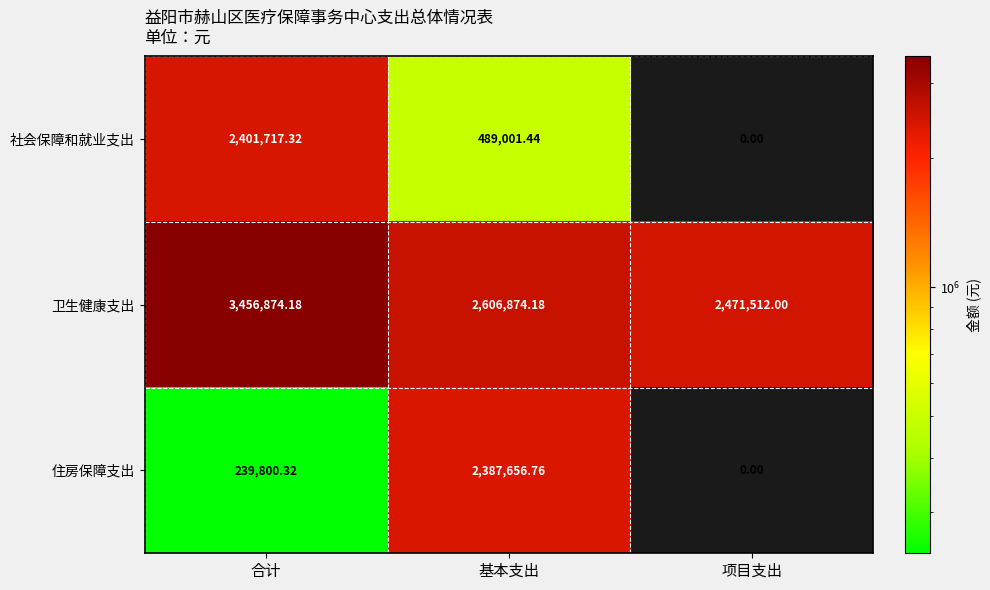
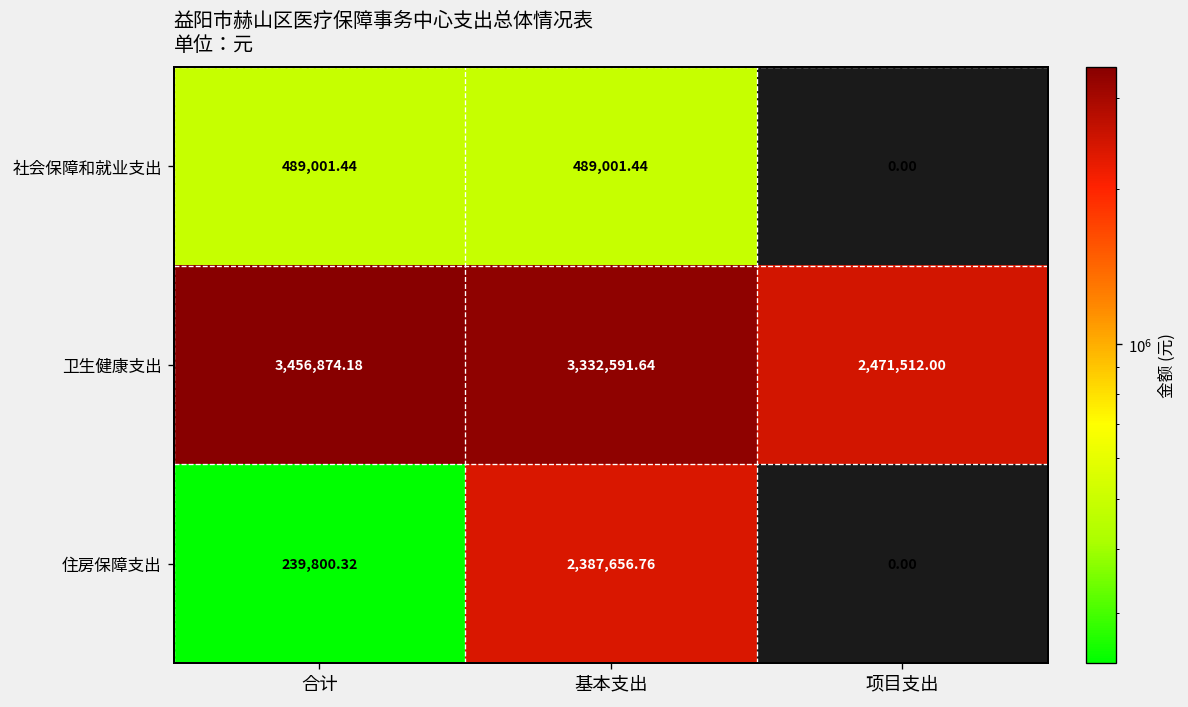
  {
    "社会保障和就业支出": {
-     "合计": "2,401,717.32",
+     "合计": "489,001.44",
      "基本支出": "489,001.44"
    },
    "卫生健康支出": {
      "合计": "3,456,874.18",
-     "基本支出": "2,606,874.18",
+     "基本支出": "3,332,591.64",
      "项目支出": "2,471,512.00"
    },
    "住房保障支出": {
      "合计": "239,800.32",
      "基本支出": "2,387,656.76"
    }
  }
